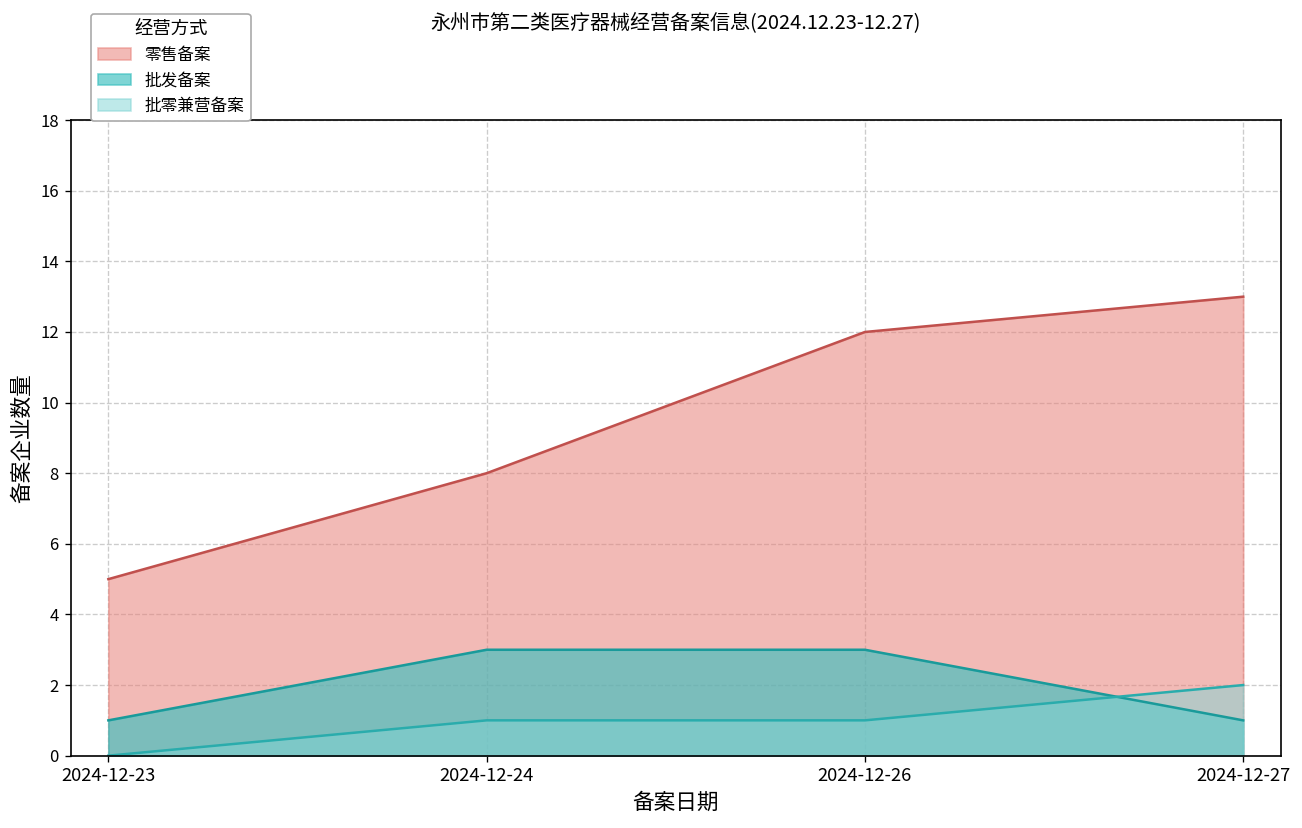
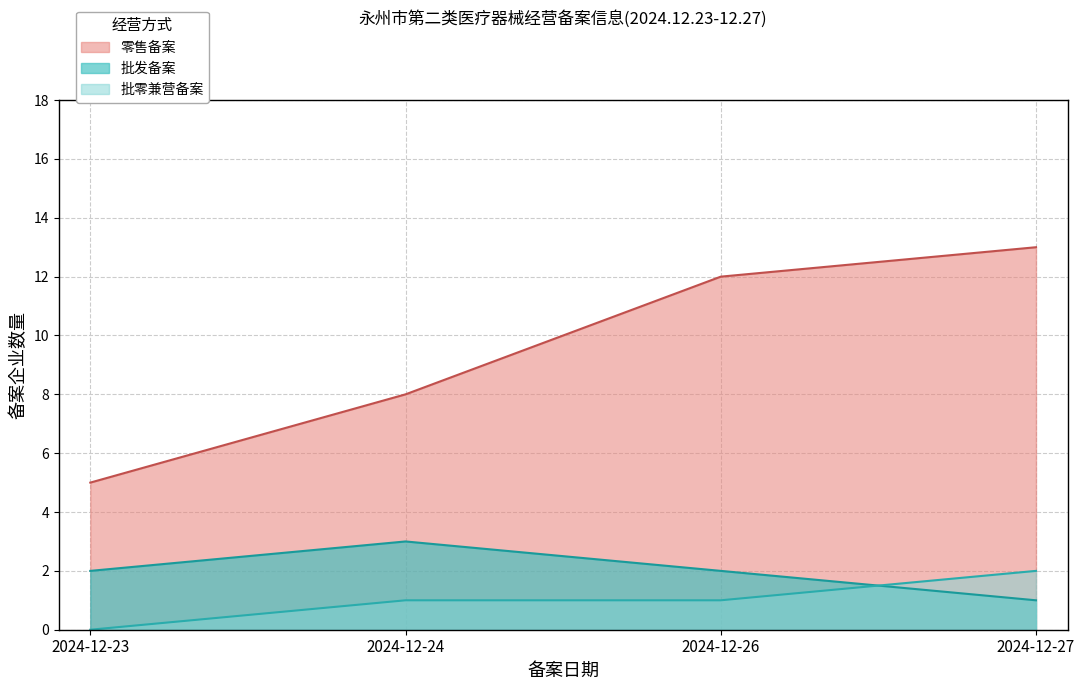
  {
    "零售备案": {
      "2024-12-23": 5,
      "2024-12-24": 8,
      "2024-12-26": 12,
      "2024-12-27": 13
    },
    "批发备案": {
-     "2024-12-23": 1,
+     "2024-12-23": 2,
      "2024-12-24": 3,
-     "2024-12-26": 3,
+     "2024-12-26": 2,
      "2024-12-27": 1
    },
    "批零兼营备案": {
      "2024-12-23": 0,
      "2024-12-24": 1,
      "2024-12-26": 1,
      "2024-12-27": 2
    }
  }
